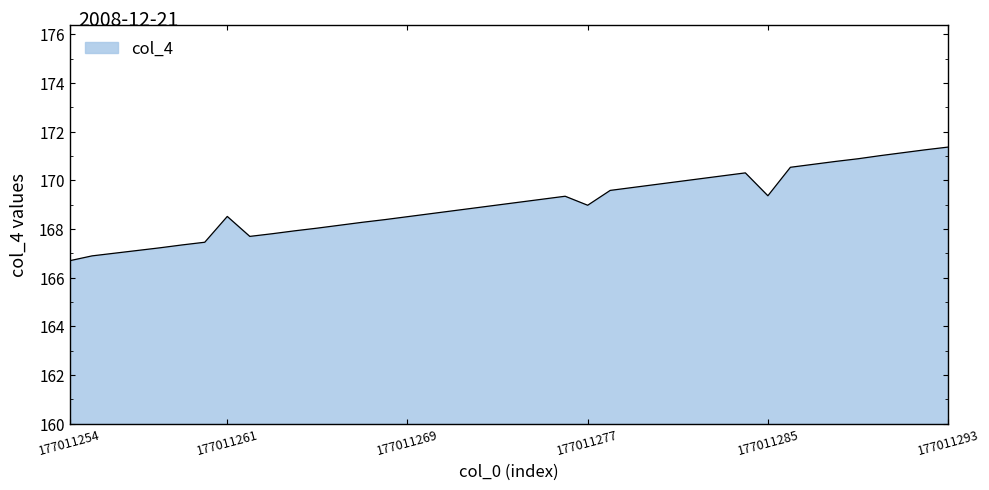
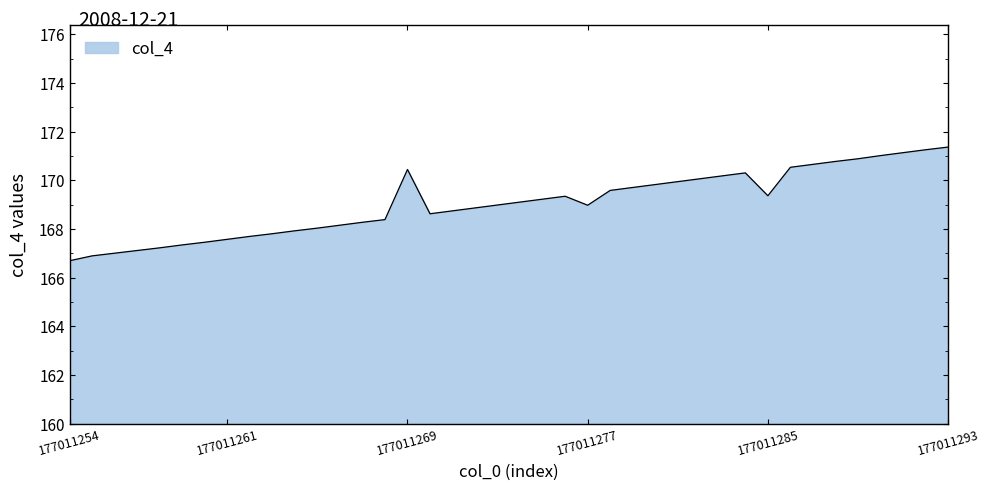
  {
    "177011254": 166.7,
-   "177011261": 168.5,
-   "177011269": 168.5,
+   "177011261": 167.6,
+   "177011269": 170.5,
    "177011277": 169.0,
    "177011285": 169.4,
    "177011293": 171.4
  }
